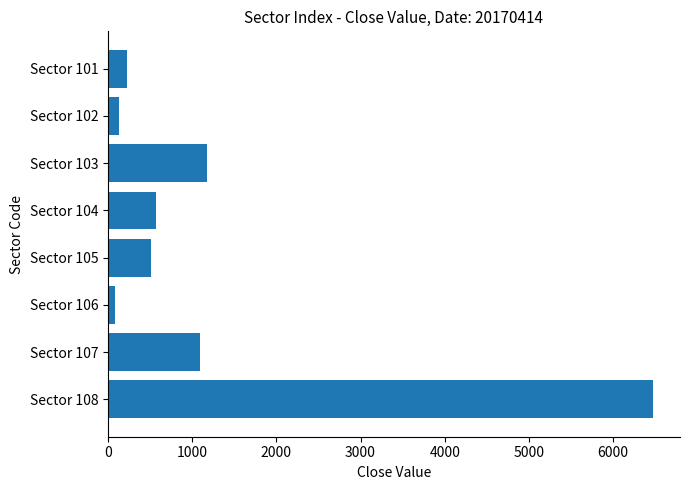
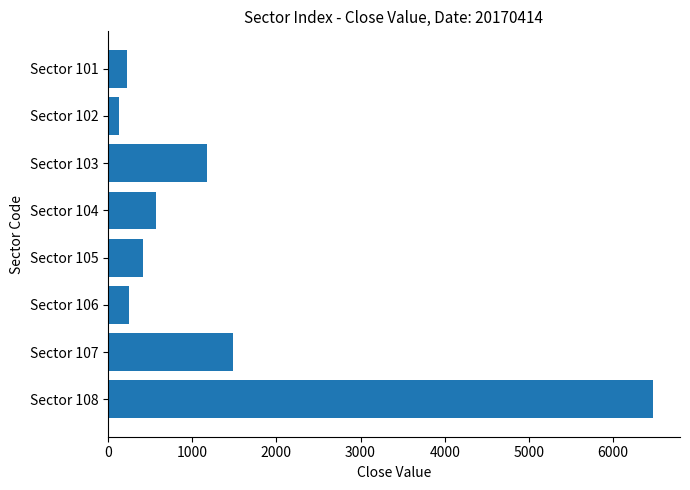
  {
    "Sector 101": 200,
    "Sector 102": 100,
    "Sector 103": 1200,
    "Sector 104": 600,
-   "Sector 105": 500,
-   "Sector 106": 100,
-   "Sector 107": 1100,
+   "Sector 105": 400,
+   "Sector 106": 300,
+   "Sector 107": 1500,
    "Sector 108": 6500
  }
